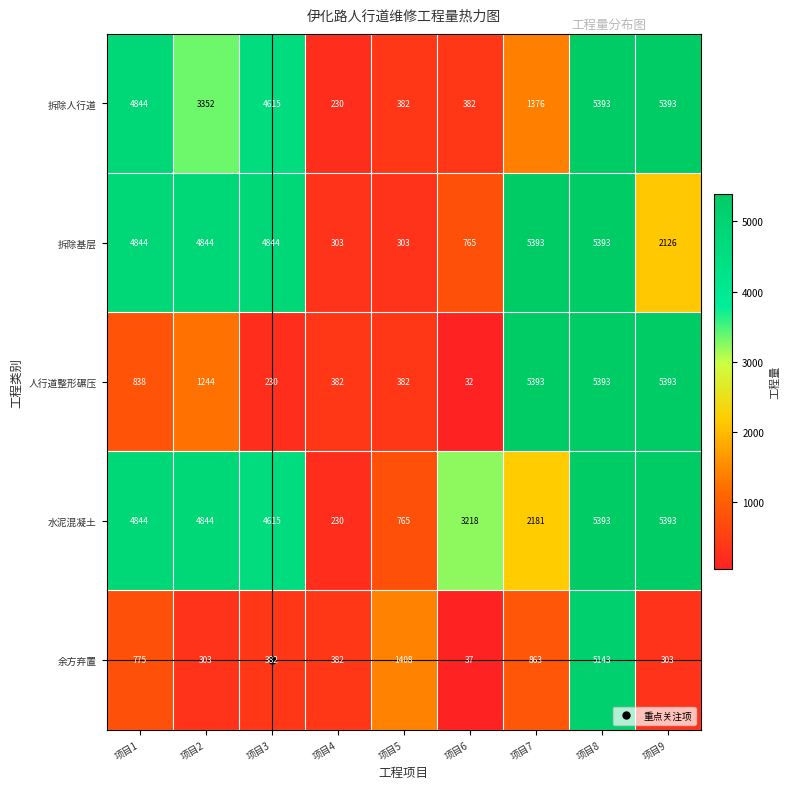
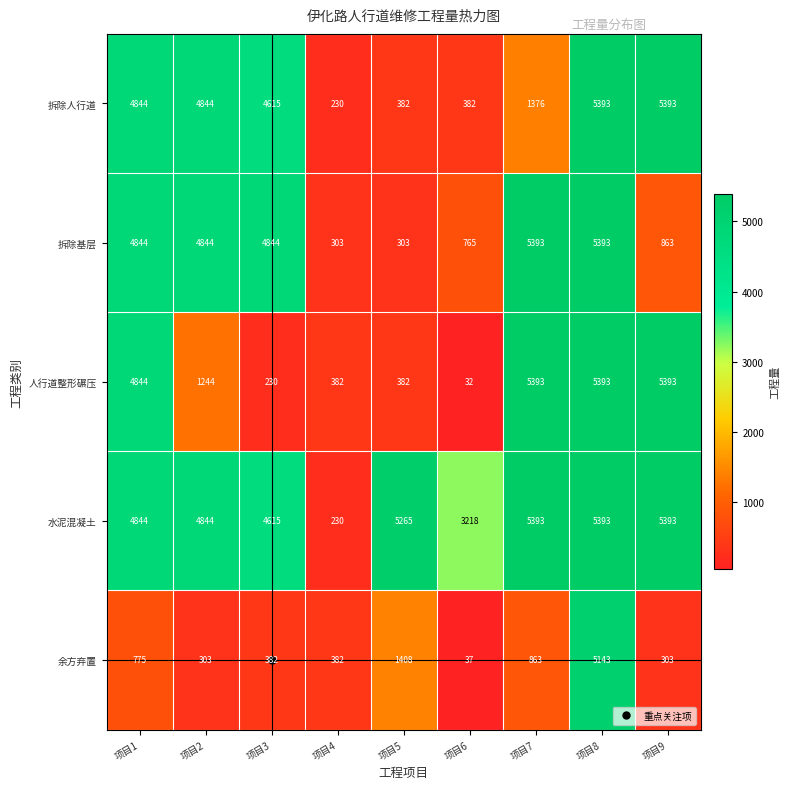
  {
    "拆除人行道": {
      "项目1": 4844,
-     "项目2": 3352,
+     "项目2": 4844,
      "项目3": 4615,
      "项目4": 230,
      "项目5": 382,
      "项目6": 382,
      "项目7": 1376,
      "项目8": 5393,
      "项目9": 5393
    },
    "拆除基层": {
      "项目1": 4844,
      "项目2": 4844,
      "项目3": 4844,
      "项目4": 303,
      "项目5": 303,
      "项目6": 765,
      "项目7": 5393,
      "项目8": 5393,
-     "项目9": 2126
+     "项目9": 863
    },
    "人行道整形碾压": {
-     "项目1": 838,
+     "项目1": 4844,
      "项目2": 1244,
      "项目3": 230,
      "项目4": 382,
      "项目5": 382,
      "项目6": 32,
      "项目7": 5393,
      "项目8": 5393,
      "项目9": 5393
    },
    "水泥混凝土": {
      "项目1": 4844,
      "项目2": 4844,
      "项目3": 4615,
      "项目4": 230,
-     "项目5": 765,
+     "项目5": 5265,
      "项目6": 3218,
-     "项目7": 2181,
+     "项目7": 5393,
      "项目8": 5393,
      "项目9": 5393
    },
    "余方弃置": {
      "项目1": 775,
      "项目2": 303,
      "项目4": 382,
      "项目5": 1408,
      "项目6": 37,
      "项目7": 863,
      "项目8": 5143,
      "项目9": 303
    }
  }
